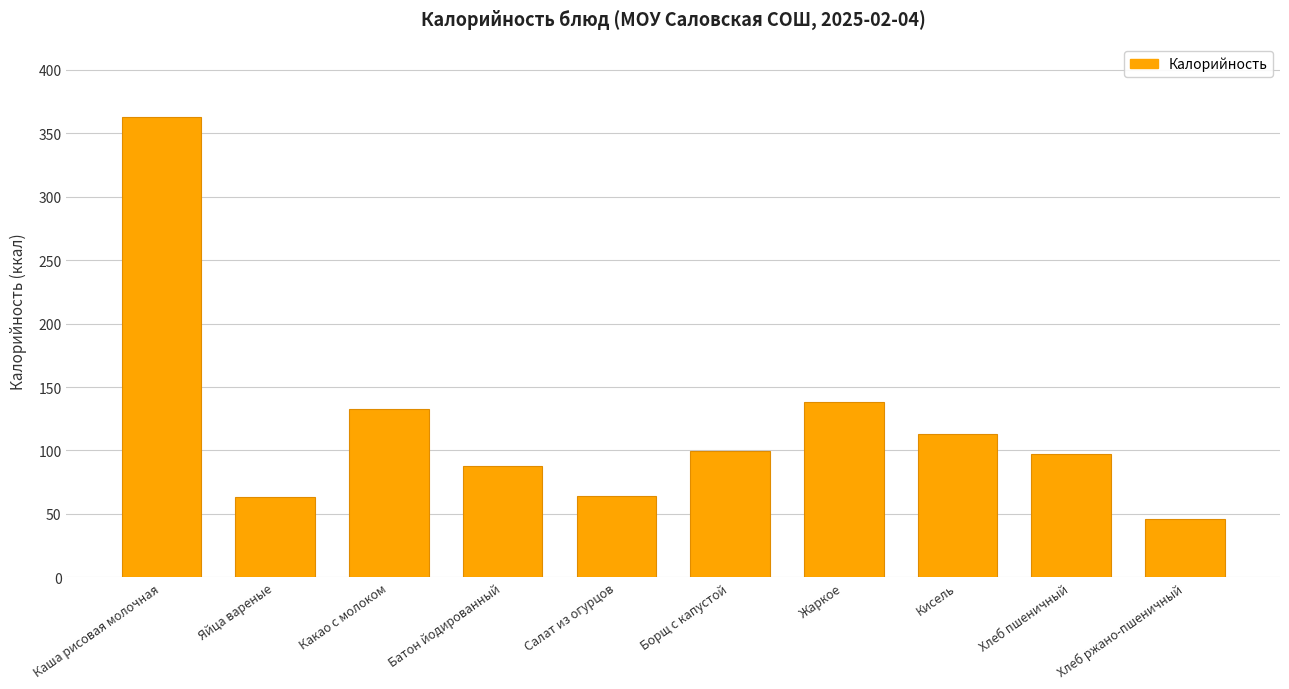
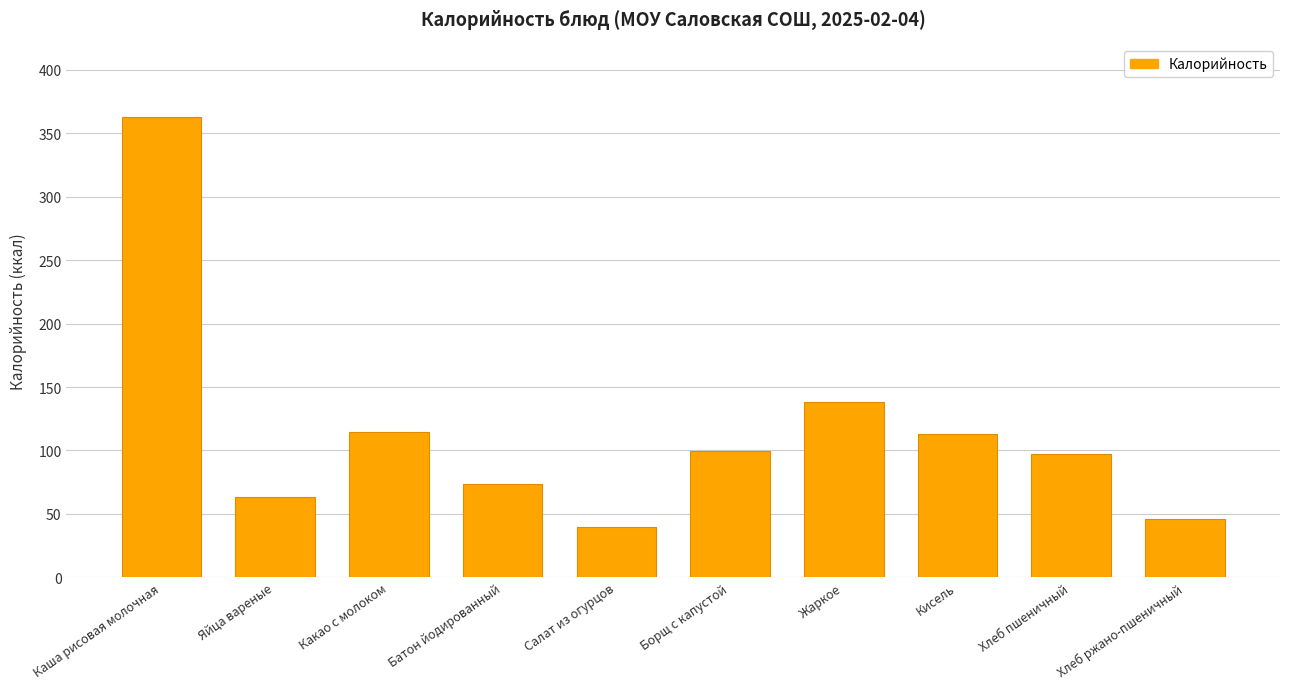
  {
    "Каша рисовая молочная": 363,
    "Яйца вареные": 63,
-   "Какао с молоком": 133,
-   "Батон йодированный": 88,
-   "Салат из огурцов": 64,
+   "Какао с молоком": 115,
+   "Батон йодированный": 74,
+   "Салат из огурцов": 40,
    "Борщ с капустой": 100,
    "Жаркое": 138,
    "Кисель": 113,
    "Хлеб пшеничный": 97,
    "Хлеб ржано-пшеничный": 46
  }
